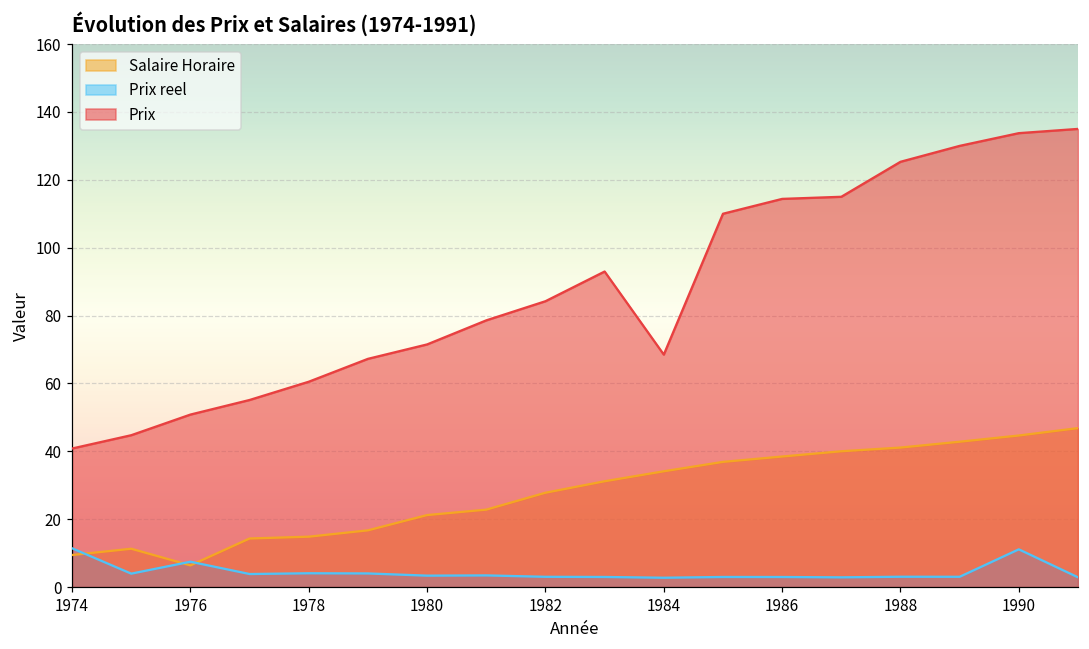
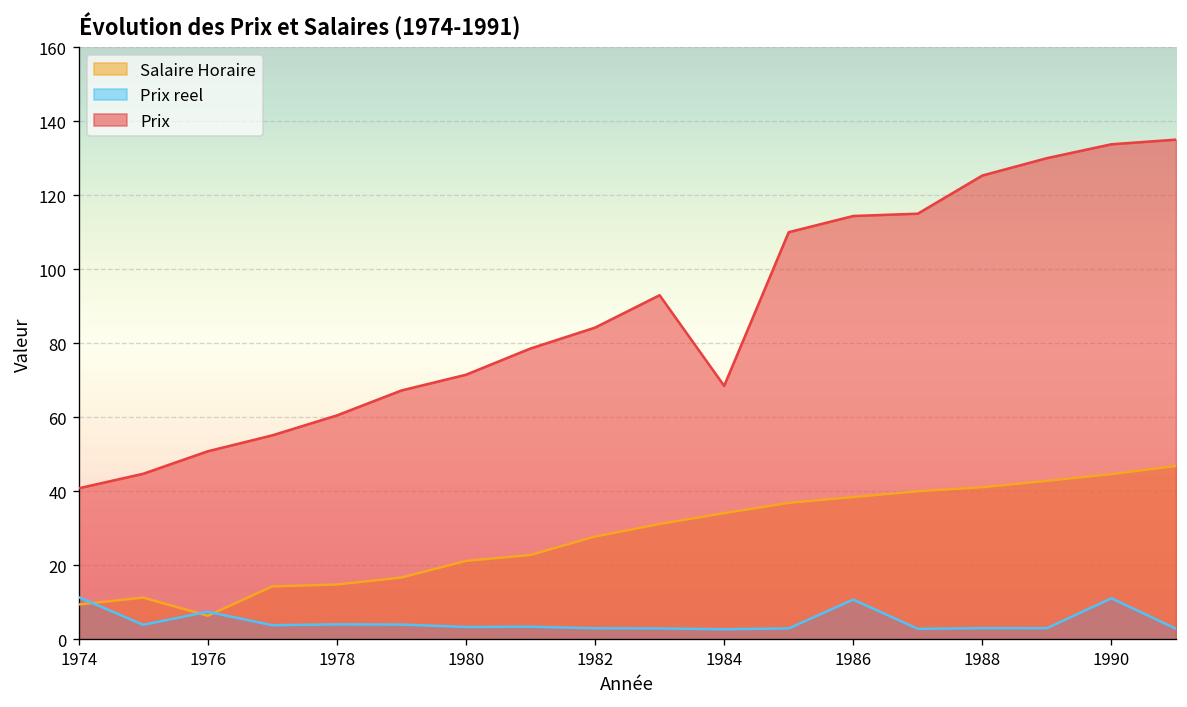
  {
    "Salaire Horaire": {
      "1974": 9,
      "1976": 6,
      "1978": 15,
      "1980": 21,
      "1982": 28,
      "1984": 34,
      "1986": 38,
      "1988": 41,
      "1990": 45
    },
    "Prix reel": {
      "1974": 11,
      "1976": 7,
      "1978": 4,
      "1980": 3,
      "1982": 3,
      "1984": 3,
-     "1986": 3,
+     "1986": 11,
      "1988": 3,
      "1990": 11
    },
    "Prix": {
      "1974": 41,
      "1976": 51,
      "1978": 61,
      "1980": 72,
      "1982": 84,
      "1984": 69,
      "1986": 114,
      "1988": 125,
      "1990": 134
    }
  }
